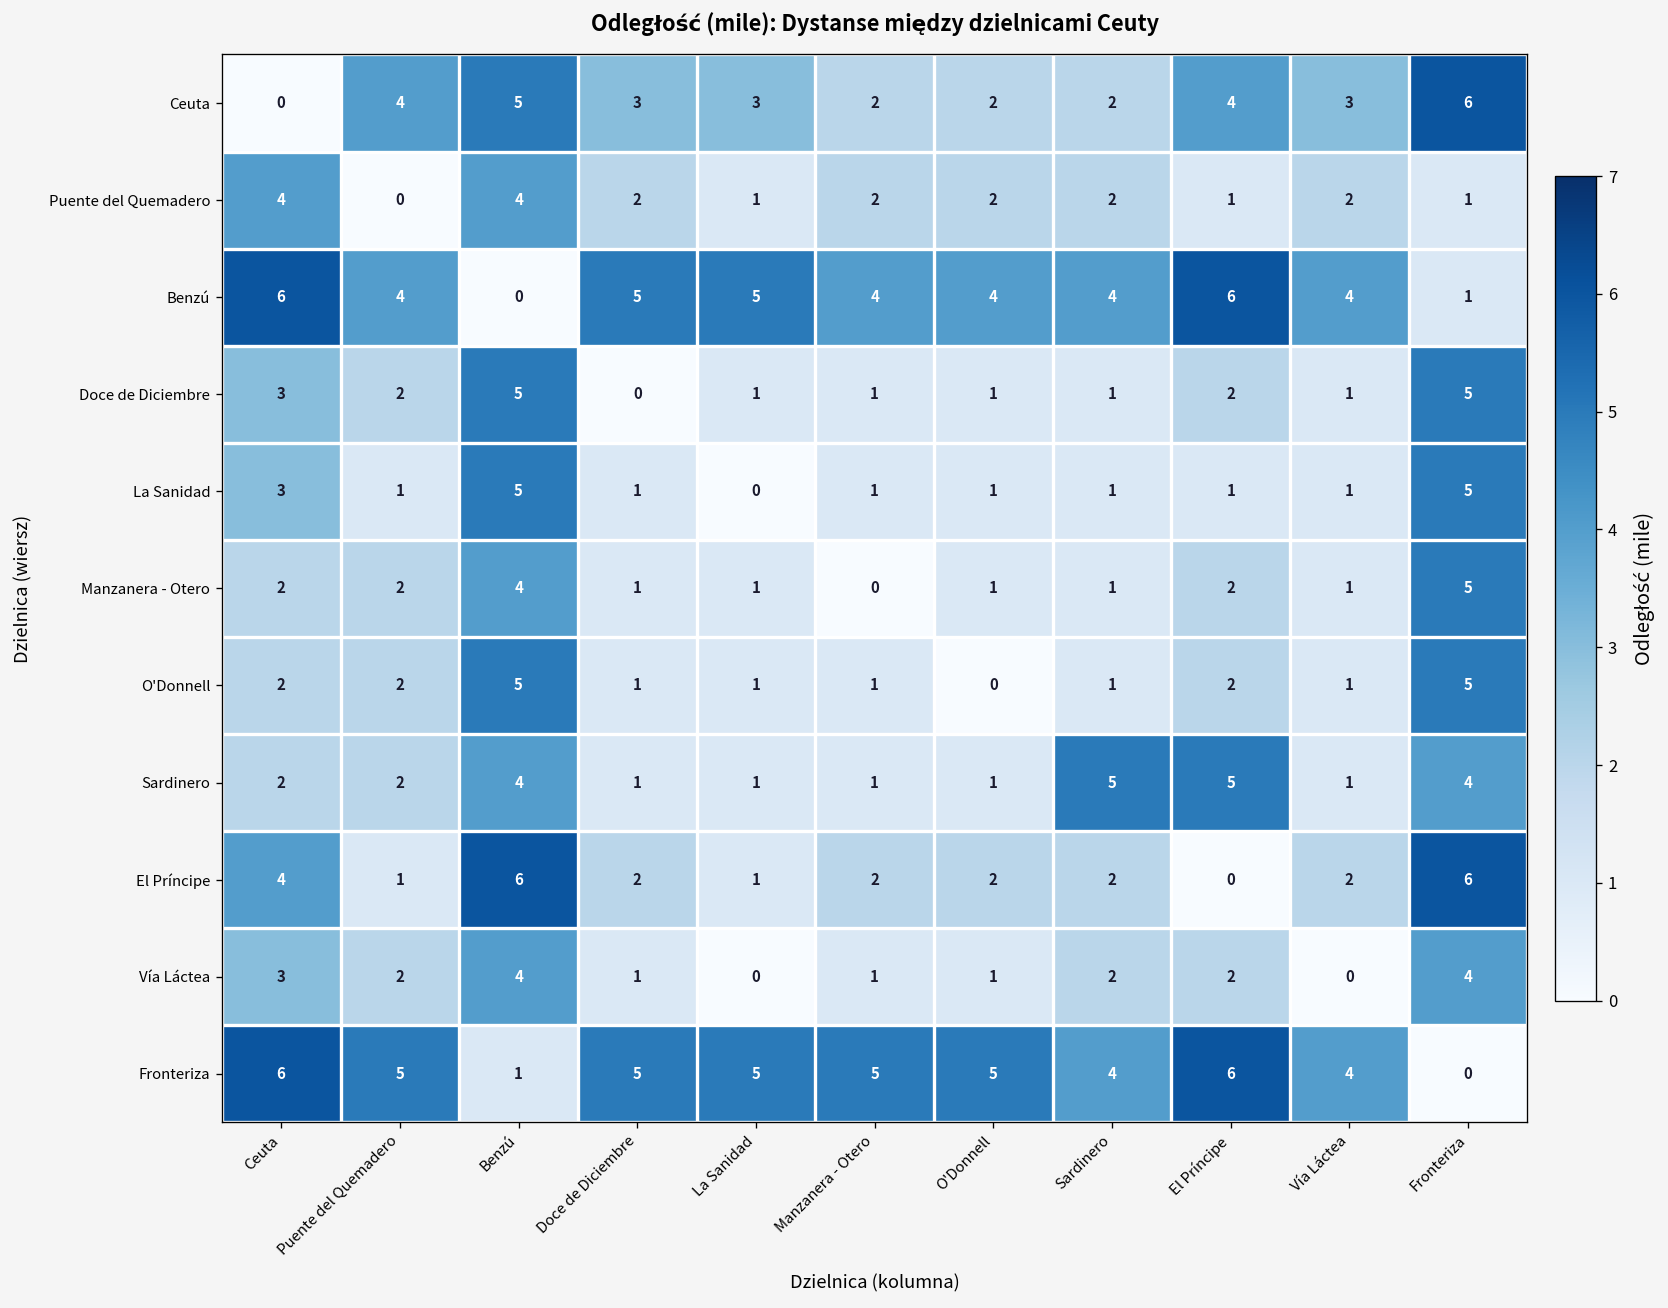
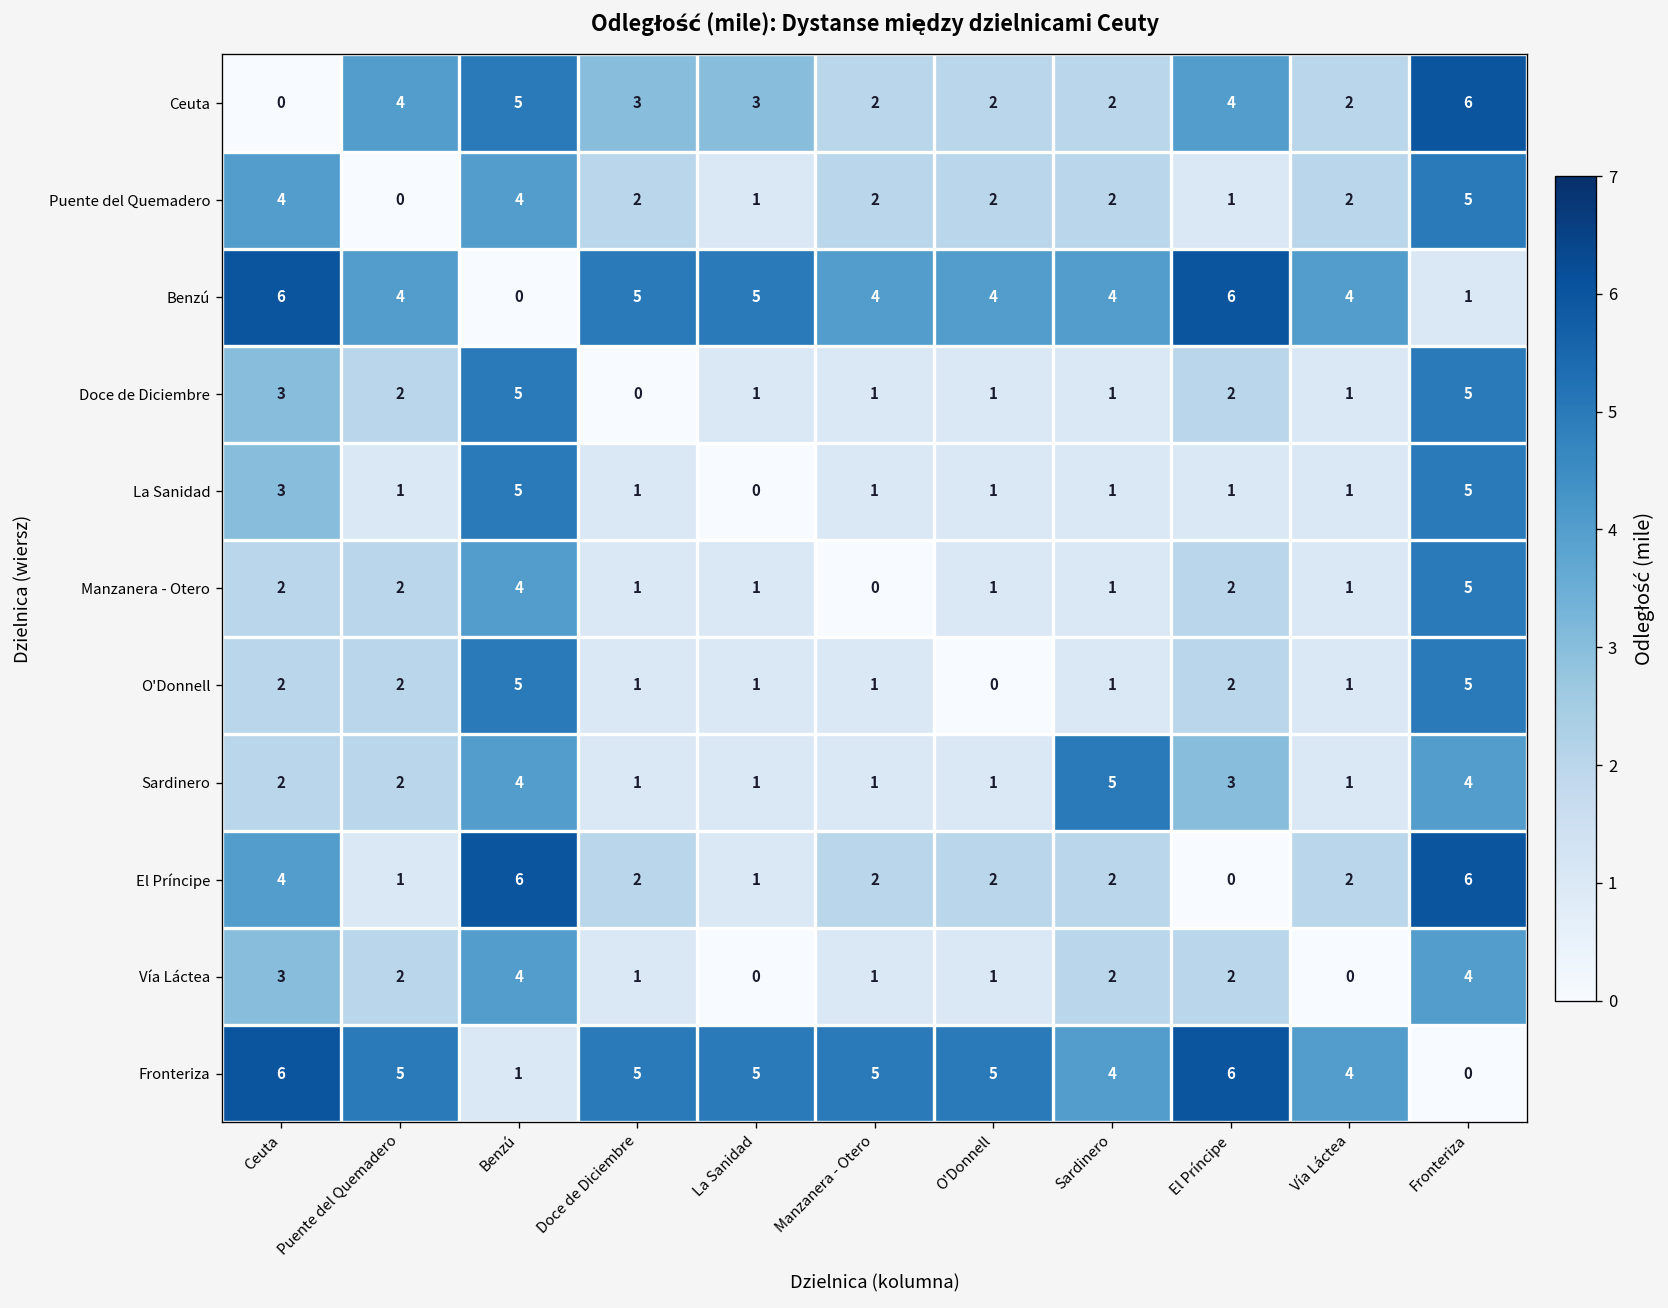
  {
    "Ceuta": {
      "Ceuta": 0,
      "Puente del Quemadero": 4,
      "Benzú": 5,
      "Doce de Diciembre": 3,
      "La Sanidad": 3,
      "Manzanera - Otero": 2,
      "O'Donnell": 2,
      "Sardinero": 2,
      "El Príncipe": 4,
-     "Vía Láctea": 3,
+     "Vía Láctea": 2,
      "Fronteriza": 6
    },
    "Puente del Quemadero": {
      "Ceuta": 4,
      "Puente del Quemadero": 0,
      "Benzú": 4,
      "Doce de Diciembre": 2,
      "La Sanidad": 1,
      "Manzanera - Otero": 2,
      "O'Donnell": 2,
      "Sardinero": 2,
      "El Príncipe": 1,
      "Vía Láctea": 2,
-     "Fronteriza": 1
+     "Fronteriza": 5
    },
    "Benzú": {
      "Ceuta": 6,
      "Puente del Quemadero": 4,
      "Benzú": 0,
      "Doce de Diciembre": 5,
      "La Sanidad": 5,
      "Manzanera - Otero": 4,
      "O'Donnell": 4,
      "Sardinero": 4,
      "El Príncipe": 6,
      "Vía Láctea": 4,
      "Fronteriza": 1
    },
    "Doce de Diciembre": {
      "Ceuta": 3,
      "Puente del Quemadero": 2,
      "Benzú": 5,
      "Doce de Diciembre": 0,
      "La Sanidad": 1,
      "Manzanera - Otero": 1,
      "O'Donnell": 1,
      "Sardinero": 1,
      "El Príncipe": 2,
      "Vía Láctea": 1,
      "Fronteriza": 5
    },
    "La Sanidad": {
      "Ceuta": 3,
      "Puente del Quemadero": 1,
      "Benzú": 5,
      "Doce de Diciembre": 1,
      "La Sanidad": 0,
      "Manzanera - Otero": 1,
      "O'Donnell": 1,
      "Sardinero": 1,
      "El Príncipe": 1,
      "Vía Láctea": 1,
      "Fronteriza": 5
    },
    "Manzanera - Otero": {
      "Ceuta": 2,
      "Puente del Quemadero": 2,
      "Benzú": 4,
      "Doce de Diciembre": 1,
      "La Sanidad": 1,
      "Manzanera - Otero": 0,
      "O'Donnell": 1,
      "Sardinero": 1,
      "El Príncipe": 2,
      "Vía Láctea": 1,
      "Fronteriza": 5
    },
    "O'Donnell": {
      "Ceuta": 2,
      "Puente del Quemadero": 2,
      "Benzú": 5,
      "Doce de Diciembre": 1,
      "La Sanidad": 1,
      "Manzanera - Otero": 1,
      "O'Donnell": 0,
      "Sardinero": 1,
      "El Príncipe": 2,
      "Vía Láctea": 1,
      "Fronteriza": 5
    },
    "Sardinero": {
      "Ceuta": 2,
      "Puente del Quemadero": 2,
      "Benzú": 4,
      "Doce de Diciembre": 1,
      "La Sanidad": 1,
      "Manzanera - Otero": 1,
      "O'Donnell": 1,
      "Sardinero": 5,
-     "El Príncipe": 5,
+     "El Príncipe": 3,
      "Vía Láctea": 1,
      "Fronteriza": 4
    },
    "El Príncipe": {
      "Ceuta": 4,
      "Puente del Quemadero": 1,
      "Benzú": 6,
      "Doce de Diciembre": 2,
      "La Sanidad": 1,
      "Manzanera - Otero": 2,
      "O'Donnell": 2,
      "Sardinero": 2,
      "El Príncipe": 0,
      "Vía Láctea": 2,
      "Fronteriza": 6
    },
    "Vía Láctea": {
      "Ceuta": 3,
      "Puente del Quemadero": 2,
      "Benzú": 4,
      "Doce de Diciembre": 1,
      "La Sanidad": 0,
      "Manzanera - Otero": 1,
      "O'Donnell": 1,
      "Sardinero": 2,
      "El Príncipe": 2,
      "Vía Láctea": 0,
      "Fronteriza": 4
    },
    "Fronteriza": {
      "Ceuta": 6,
      "Puente del Quemadero": 5,
      "Benzú": 1,
      "Doce de Diciembre": 5,
      "La Sanidad": 5,
      "Manzanera - Otero": 5,
      "O'Donnell": 5,
      "Sardinero": 4,
      "El Príncipe": 6,
      "Vía Láctea": 4,
      "Fronteriza": 0
    }
  }
